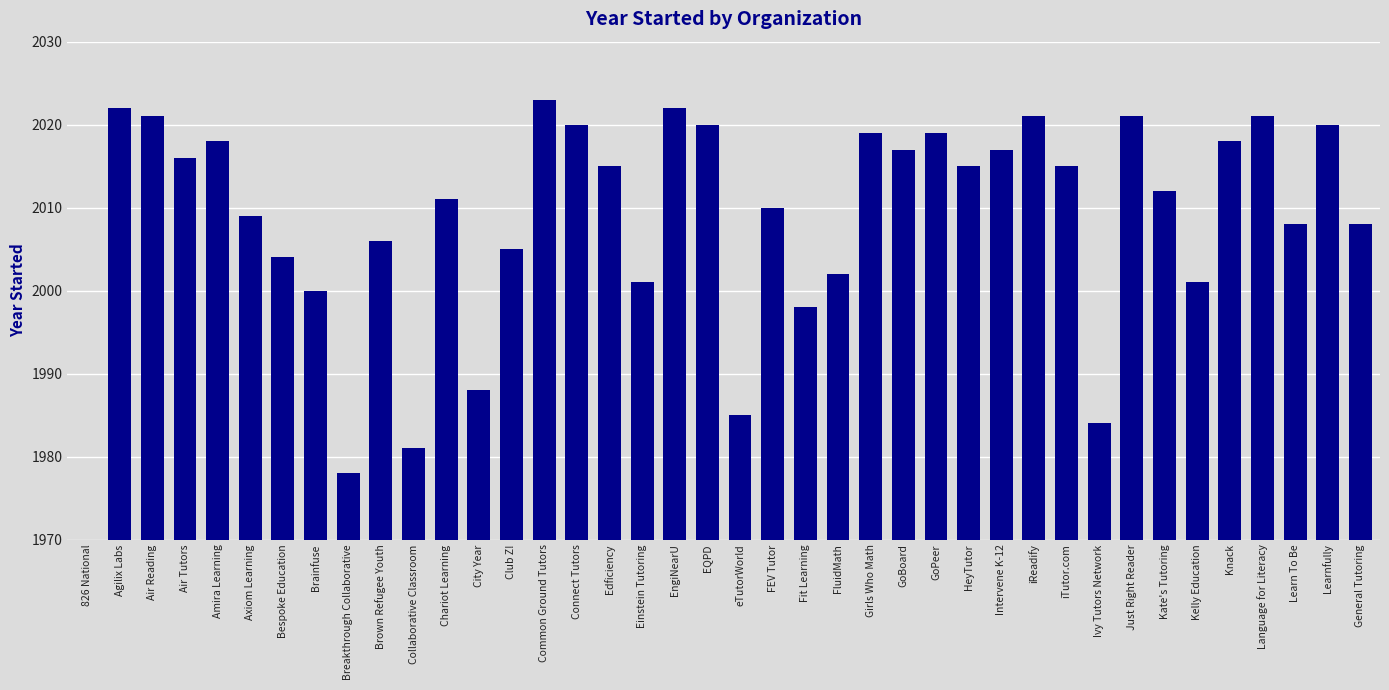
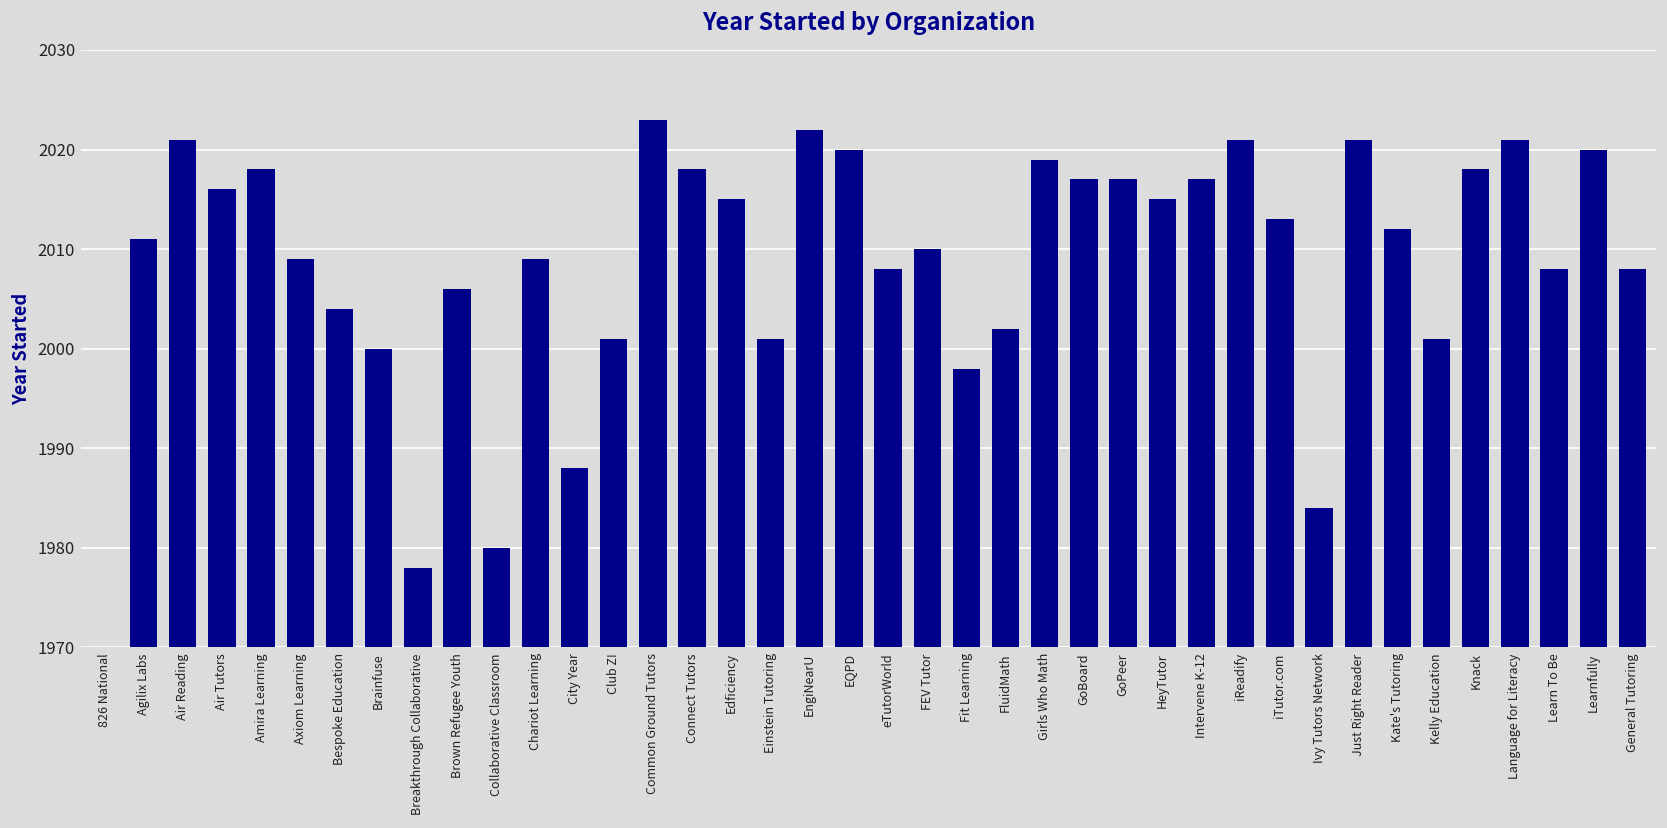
  {
-   "Agilix Labs": 2022,
+   "Agilix Labs": 2011,
    "Air Reading": 2021,
    "Air Tutors": 2016,
    "Amira Learning": 2018,
    "Axiom Learning": 2009,
    "Bespoke Education": 2004,
    "Brainfuse": 2000,
    "Breakthrough Collaborative": 1978,
    "Brown Refugee Youth": 2006,
-   "Collaborative Classroom": 1981,
-   "Chariot Learning": 2011,
+   "Collaborative Classroom": 1980,
+   "Chariot Learning": 2009,
    "City Year": 1988,
-   "Club Z!": 2005,
+   "Club Z!": 2001,
    "Common Ground Tutors": 2023,
-   "Connect Tutors": 2020,
+   "Connect Tutors": 2018,
    "Edficiency": 2015,
    "Einstein Tutoring": 2001,
    "EngiNearU": 2022,
    "EQPD": 2020,
-   "eTutorWorld": 1985,
+   "eTutorWorld": 2008,
    "FEV Tutor": 2010,
    "Fit Learning": 1998,
    "FluidMath": 2002,
    "Girls Who Math": 2019,
    "GoBoard": 2017,
-   "GoPeer": 2019,
+   "GoPeer": 2017,
    "HeyTutor": 2015,
    "Intervene K-12": 2017,
    "iReadify": 2021,
-   "iTutor.com": 2015,
+   "iTutor.com": 2013,
    "Ivy Tutors Network": 1984,
    "Just Right Reader": 2021,
    "Kate's Tutoring": 2012,
    "Kelly Education": 2001,
    "Knack": 2018,
    "Language for Literacy": 2021,
    "Learn To Be": 2008,
    "Learnfully": 2020,
    "General Tutoring": 2008
  }
